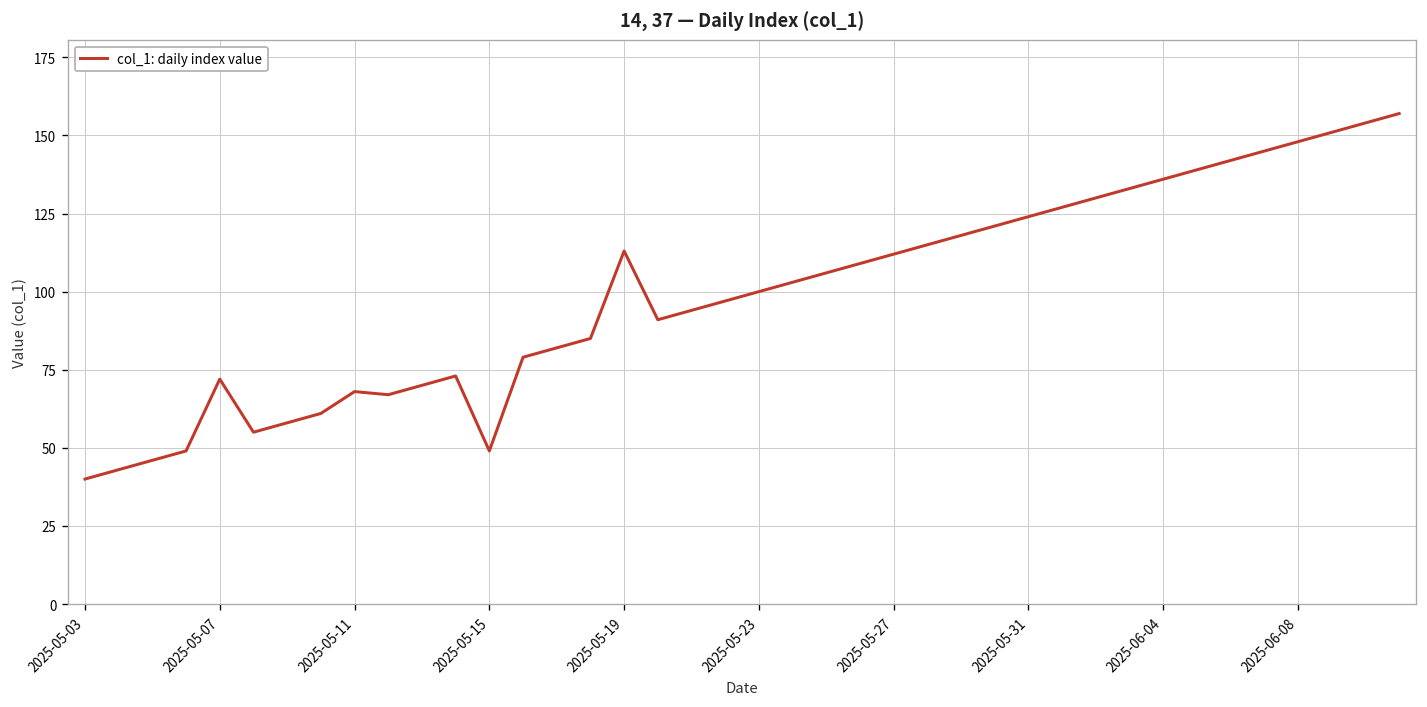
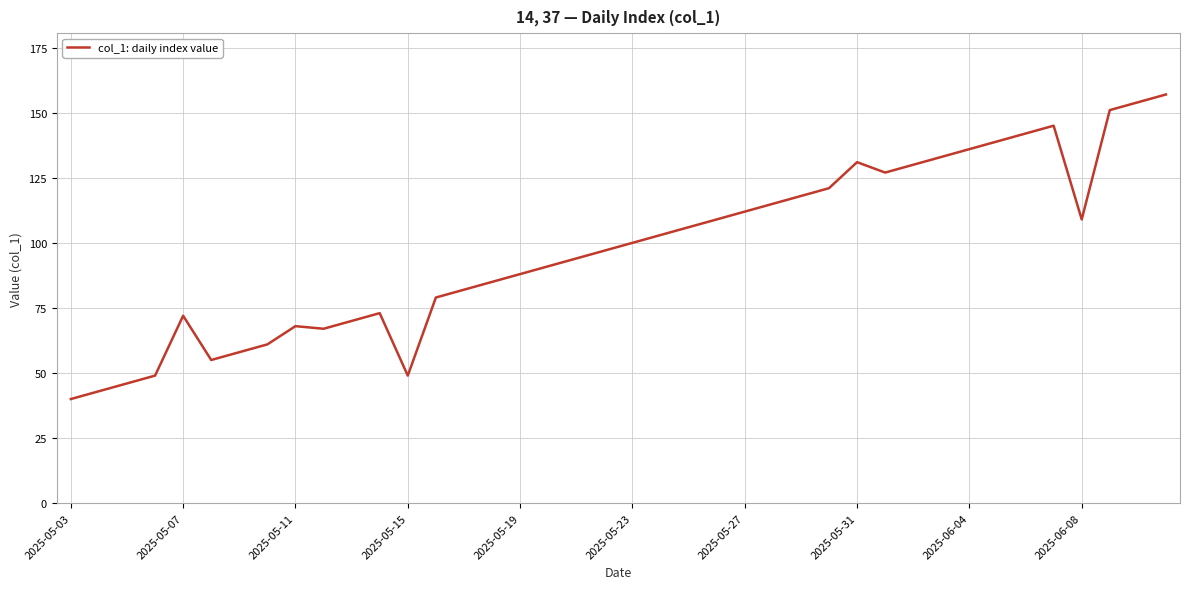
  {
    "2025-05-03": 40,
    "2025-05-07": 72,
    "2025-05-11": 68,
    "2025-05-15": 49,
-   "2025-05-19": 113,
+   "2025-05-19": 88,
    "2025-05-23": 100,
    "2025-05-27": 112,
-   "2025-05-31": 124,
+   "2025-05-31": 131,
    "2025-06-04": 136,
-   "2025-06-08": 148
+   "2025-06-08": 109
  }
